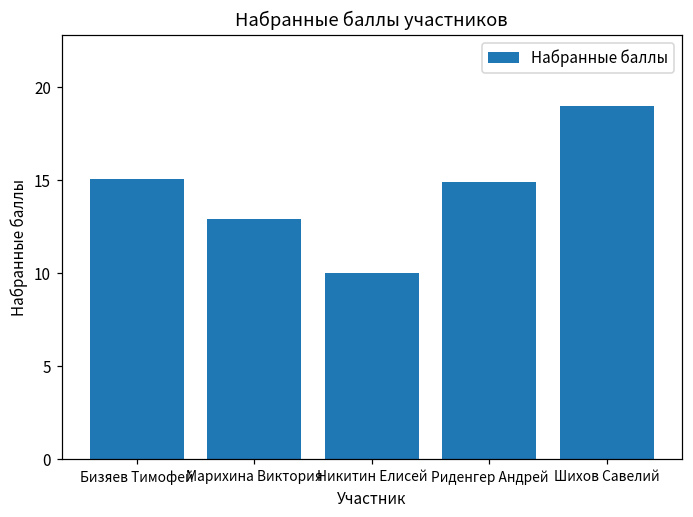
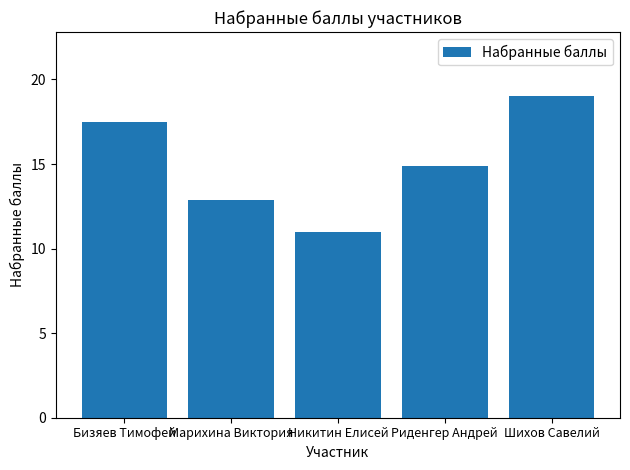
  {
-   "Бизяев Тимофей": 15.1,
+   "Бизяев Тимофей": 17.5,
    "Марихина Виктория": 12.9,
-   "Никитин Елисей": 10,
+   "Никитин Елисей": 11,
    "Риденгер Андрей": 14.9,
    "Шихов Савелий": 19.0
  }
